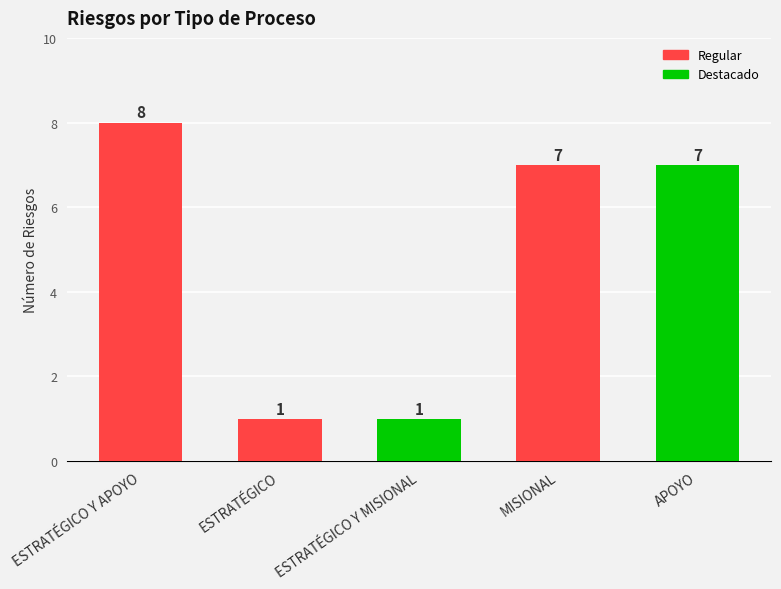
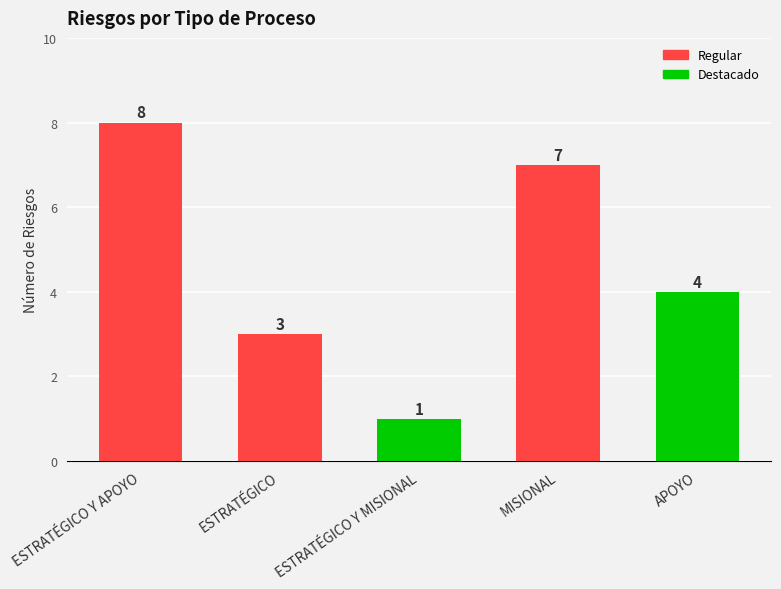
  {
    "ESTRATÉGICO Y APOYO": 8,
-   "ESTRATÉGICO": 1,
+   "ESTRATÉGICO": 3,
    "ESTRATÉGICO Y MISIONAL": 1,
    "MISIONAL": 7,
-   "APOYO": 7
+   "APOYO": 4
  }
